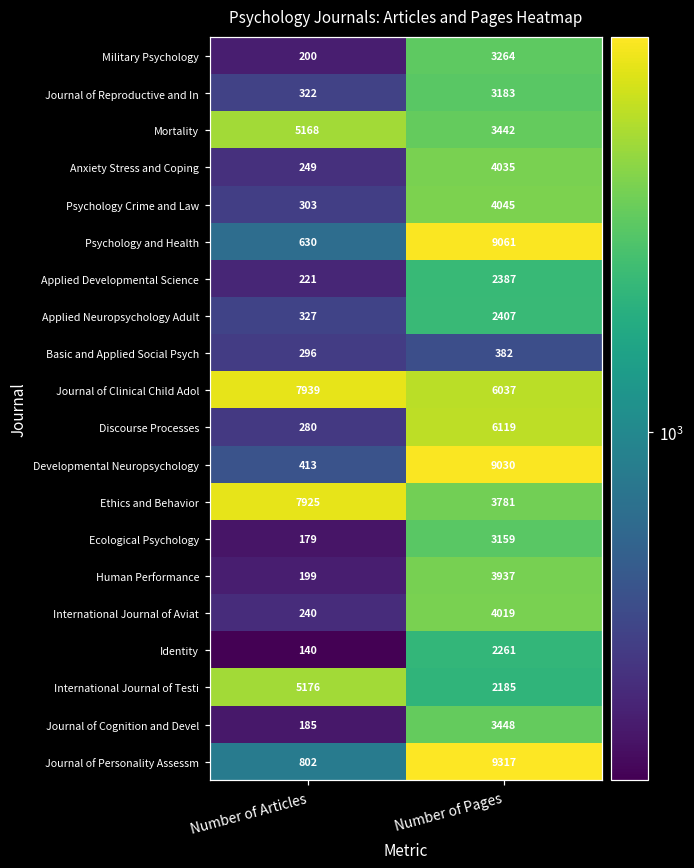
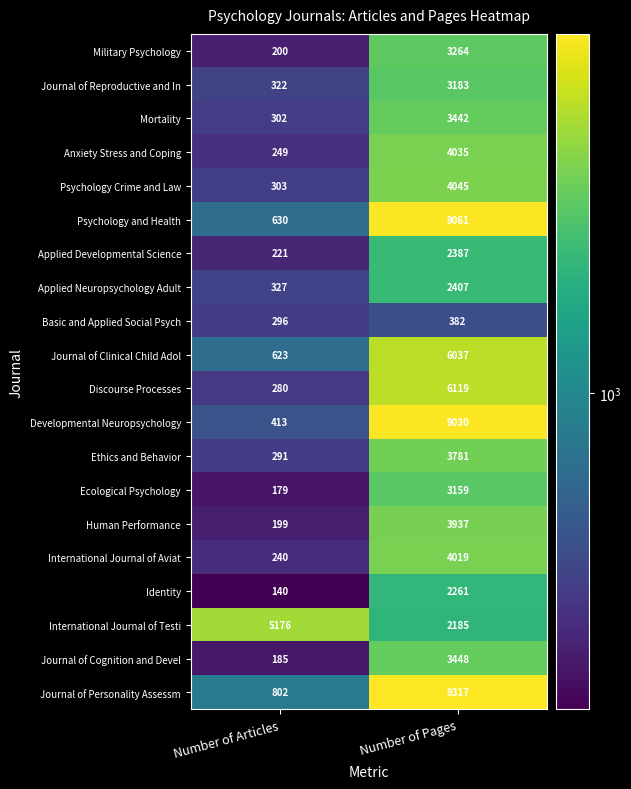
  {
    "Military Psychology": {
      "Number of Articles": 200,
      "Number of Pages": 3264
    },
    "Journal of Reproductive and In": {
      "Number of Articles": 322,
      "Number of Pages": 3183
    },
    "Mortality": {
-     "Number of Articles": 5168,
+     "Number of Articles": 302,
      "Number of Pages": 3442
    },
    "Anxiety Stress and Coping": {
      "Number of Articles": 249,
      "Number of Pages": 4035
    },
    "Psychology Crime and Law": {
      "Number of Articles": 303,
      "Number of Pages": 4045
    },
    "Psychology and Health": {
      "Number of Articles": 630,
      "Number of Pages": 9061
    },
    "Applied Developmental Science": {
      "Number of Articles": 221,
      "Number of Pages": 2387
    },
    "Applied Neuropsychology Adult": {
      "Number of Articles": 327,
      "Number of Pages": 2407
    },
    "Basic and Applied Social Psych": {
      "Number of Articles": 296,
      "Number of Pages": 382
    },
    "Journal of Clinical Child Adol": {
-     "Number of Articles": 7939,
+     "Number of Articles": 623,
      "Number of Pages": 6037
    },
    "Discourse Processes": {
      "Number of Articles": 280,
      "Number of Pages": 6119
    },
    "Developmental Neuropsychology": {
      "Number of Articles": 413,
      "Number of Pages": 9030
    },
    "Ethics and Behavior": {
-     "Number of Articles": 7925,
+     "Number of Articles": 291,
      "Number of Pages": 3781
    },
    "Ecological Psychology": {
      "Number of Articles": 179,
      "Number of Pages": 3159
    },
    "Human Performance": {
      "Number of Articles": 199,
      "Number of Pages": 3937
    },
    "International Journal of Aviat": {
      "Number of Articles": 240,
      "Number of Pages": 4019
    },
    "Identity": {
      "Number of Articles": 140,
      "Number of Pages": 2261
    },
    "International Journal of Testi": {
      "Number of Articles": 5176,
      "Number of Pages": 2185
    },
    "Journal of Cognition and Devel": {
      "Number of Articles": 185,
      "Number of Pages": 3448
    },
    "Journal of Personality Assessm": {
      "Number of Articles": 802,
      "Number of Pages": 9317
    }
  }
